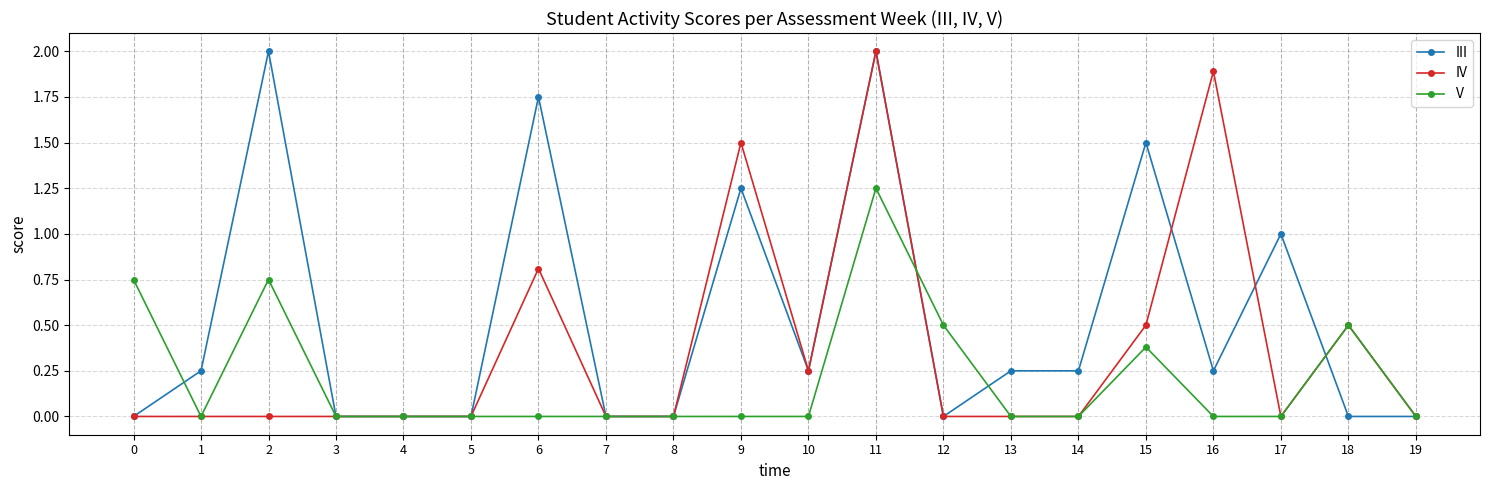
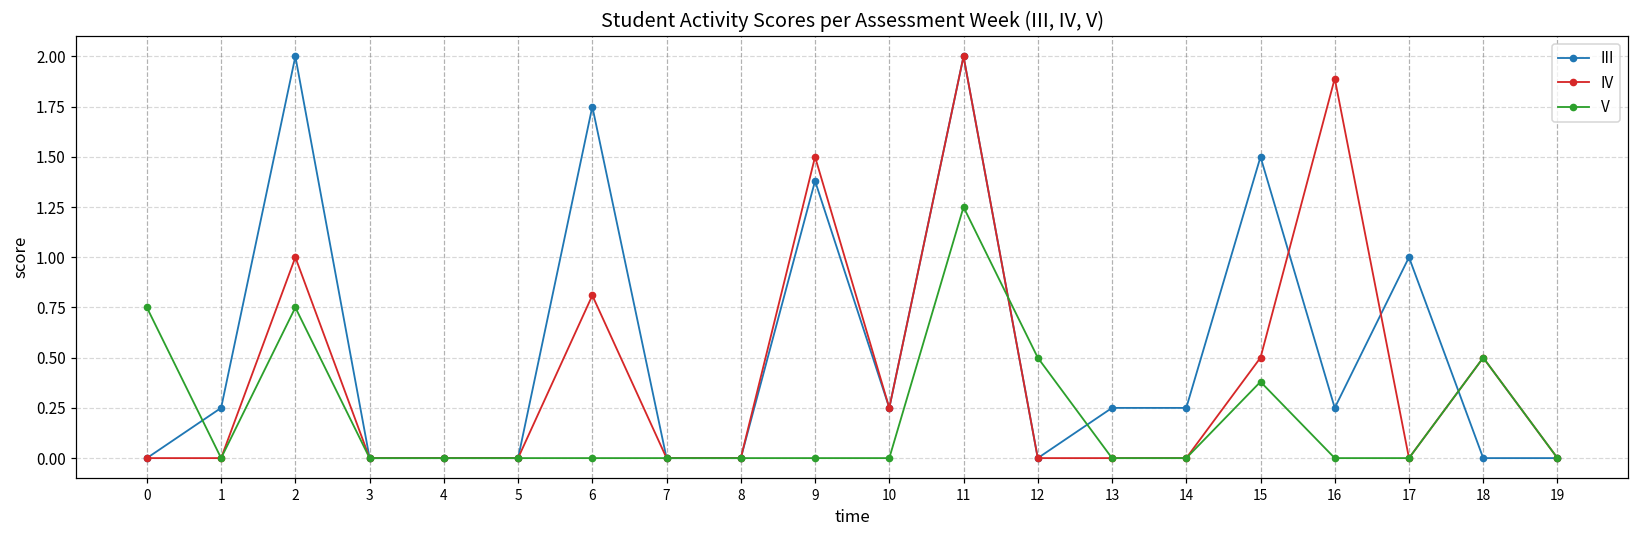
  {
    "III": {
      "1": 0.25,
      "2": 2.00,
      "6": 1.75,
-     "9": 1.25,
+     "9": 1.38,
      "13": 0.25,
      "14": 0.25,
      "15": 1.50,
      "16": 0.25,
      "17": 1.00,
      "18": 0.00
    },
    "IV": {
-     "2": 0,
+     "2": 1,
      "6": 0.81,
      "9": 1.50,
      "15": 0.50,
      "16": 1.89
    },
    "V": {
      "0": 0.75,
      "2": 0.75,
      "6": 0.00,
      "9": 0.00,
      "10": 0.00,
      "11": 1.25,
      "12": 0.50,
      "15": 0.38,
      "16": 0.00
    }
  }
